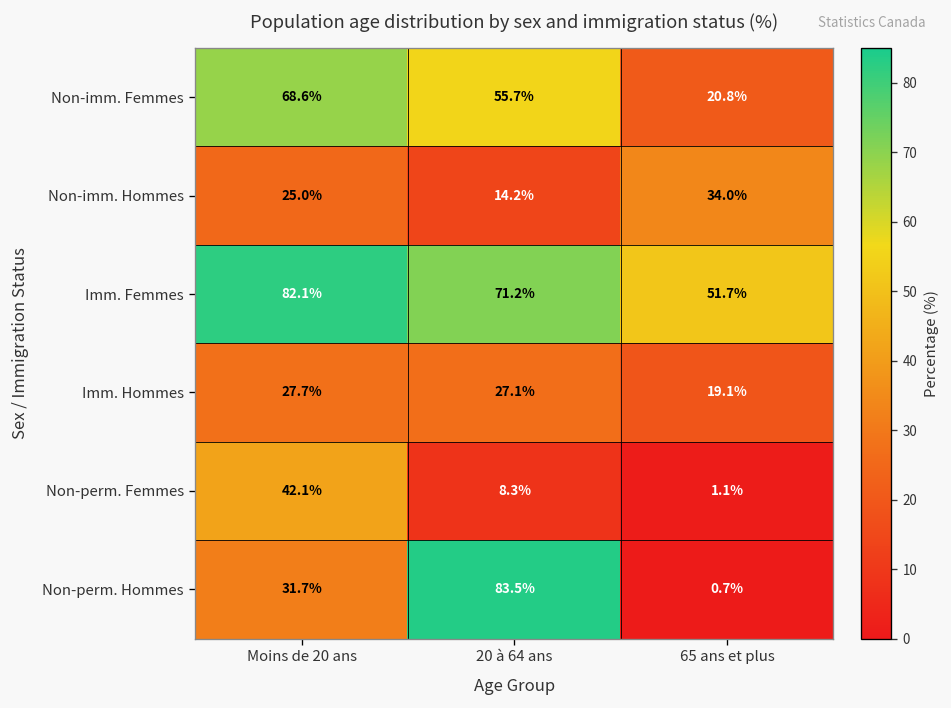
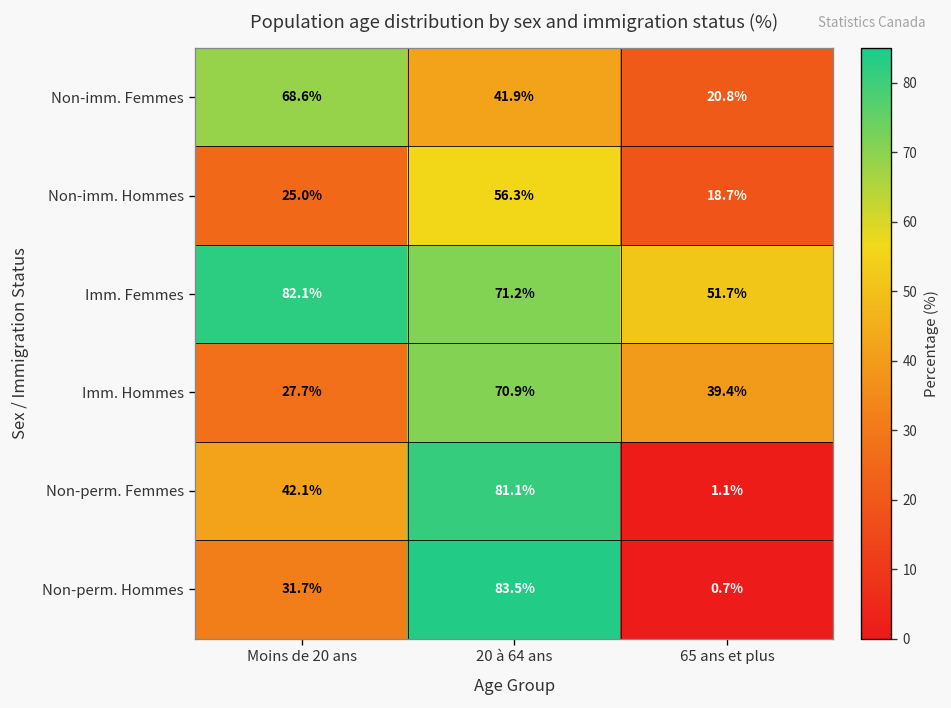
  {
    "Non-imm. Femmes": {
      "Moins de 20 ans": "68.6%",
-     "20 à 64 ans": "55.7%",
+     "20 à 64 ans": "41.9%",
      "65 ans et plus": "20.8%"
    },
    "Non-imm. Hommes": {
      "Moins de 20 ans": "25.0%",
-     "20 à 64 ans": "14.2%",
-     "65 ans et plus": "34.0%"
+     "20 à 64 ans": "56.3%",
+     "65 ans et plus": "18.7%"
    },
    "Imm. Femmes": {
      "Moins de 20 ans": "82.1%",
      "20 à 64 ans": "71.2%",
      "65 ans et plus": "51.7%"
    },
    "Imm. Hommes": {
      "Moins de 20 ans": "27.7%",
-     "20 à 64 ans": "27.1%",
-     "65 ans et plus": "19.1%"
+     "20 à 64 ans": "70.9%",
+     "65 ans et plus": "39.4%"
    },
    "Non-perm. Femmes": {
      "Moins de 20 ans": "42.1%",
-     "20 à 64 ans": "8.3%",
+     "20 à 64 ans": "81.1%",
      "65 ans et plus": "1.1%"
    },
    "Non-perm. Hommes": {
      "Moins de 20 ans": "31.7%",
      "20 à 64 ans": "83.5%",
      "65 ans et plus": "0.7%"
    }
  }
